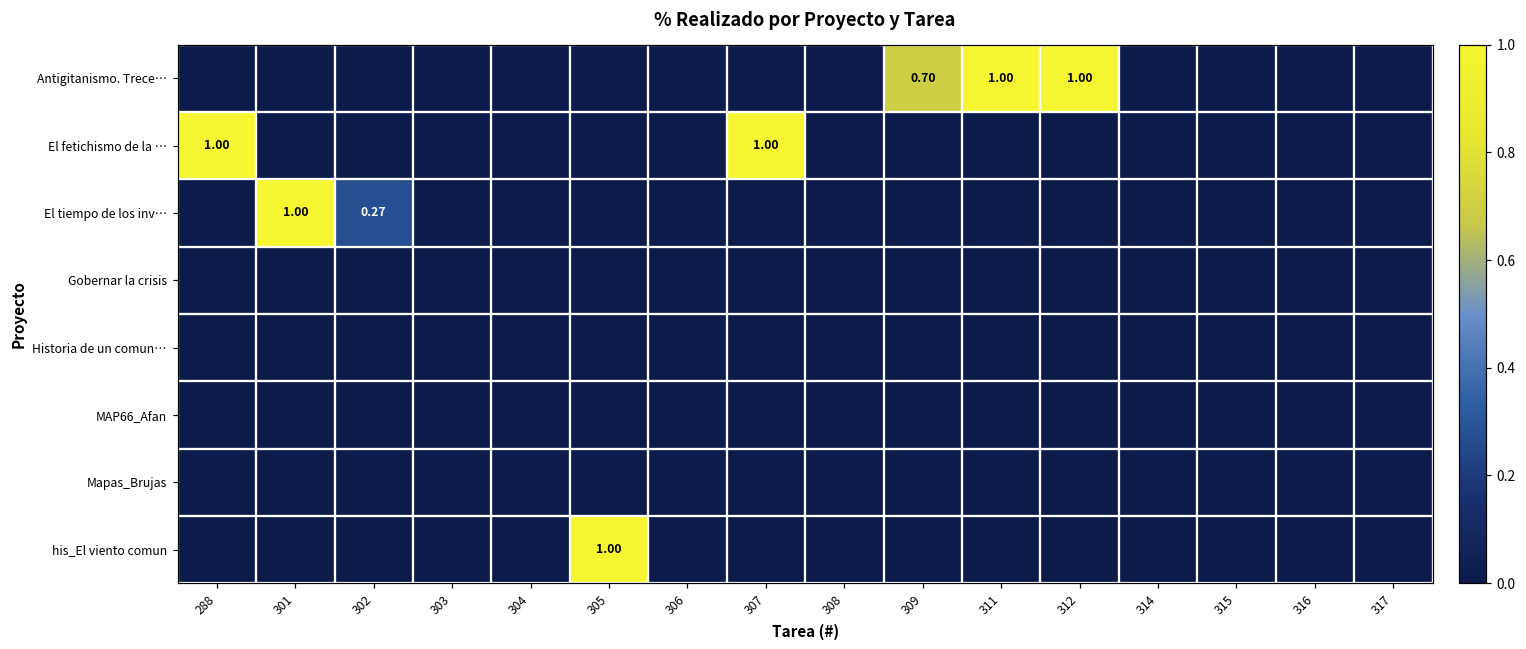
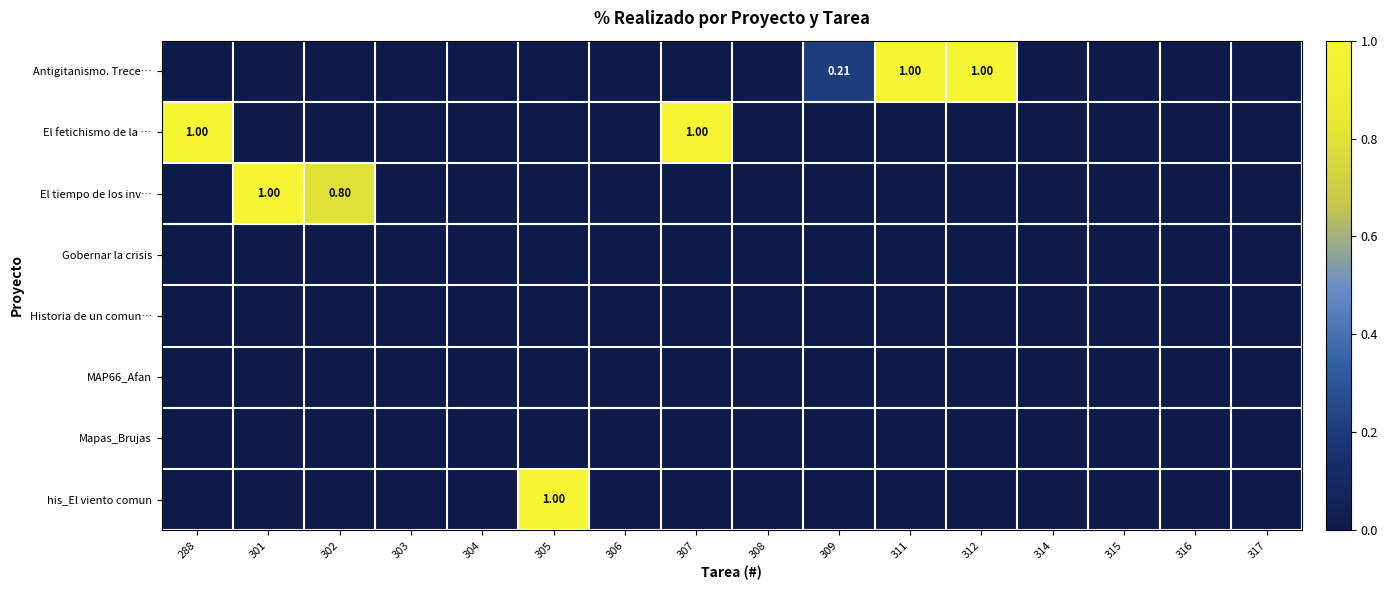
  {
    "Antigitanismo. Trece…": {
-     "309": 0.70,
+     "309": 0.21,
      "311": 1.00,
      "312": 1.00
    },
    "El fetichismo de la …": {
      "288": 1.00,
      "307": 1.00
    },
    "El tiempo de los inv…": {
      "301": 1.00,
-     "302": 0.27
+     "302": 0.80
    },
    "his_El viento comun": {
      "305": 1.00
    }
  }
